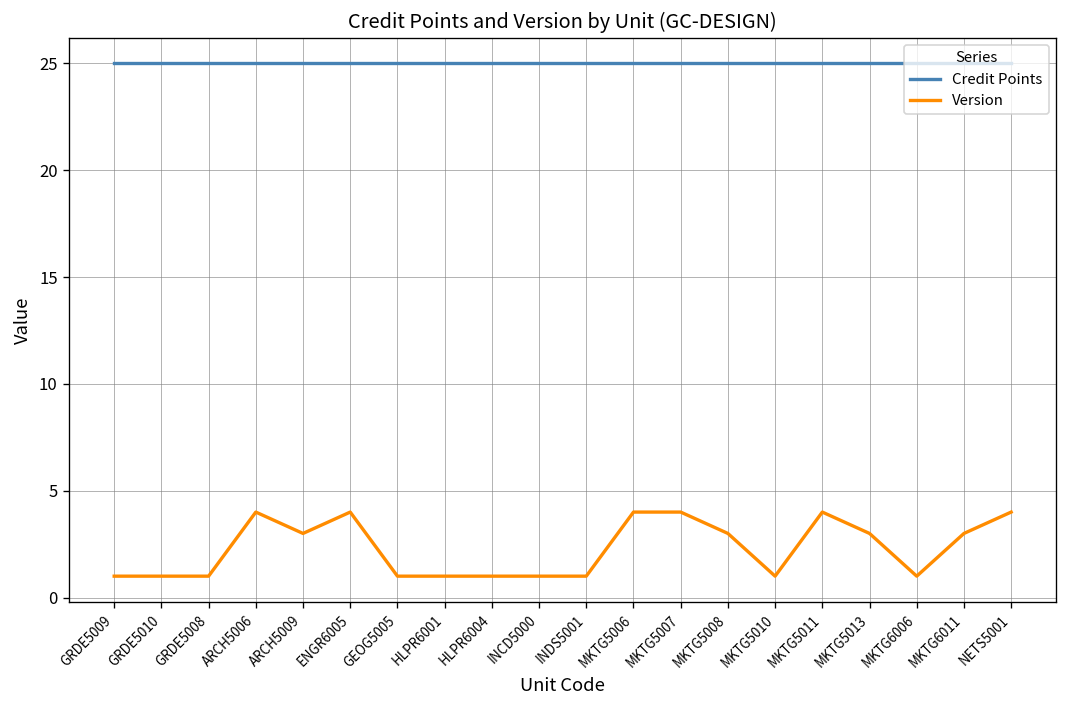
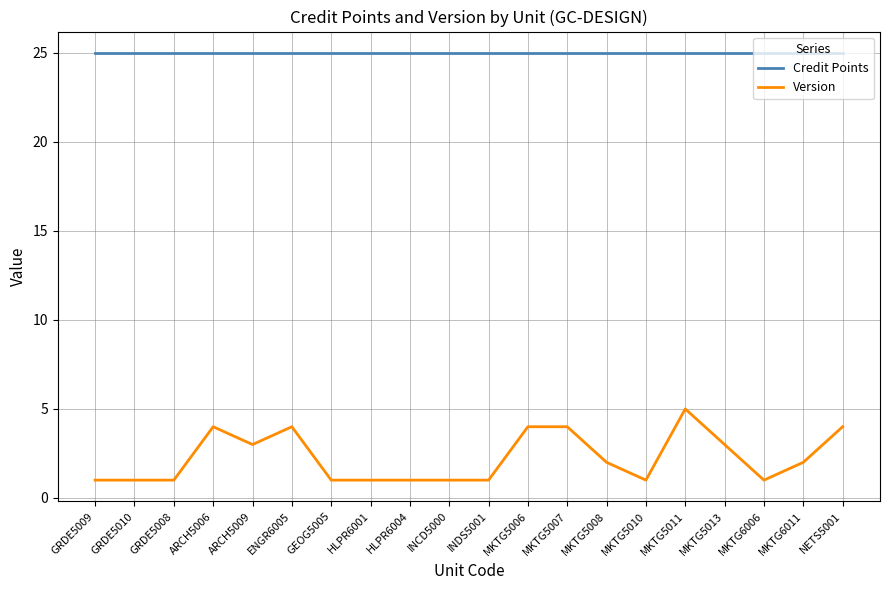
  {
    "Credit Points": {
      "GRDE5009": 25,
      "GRDE5010": 25,
      "GRDE5008": 25,
      "ARCH5006": 25,
      "ARCH5009": 25,
      "ENGR6005": 25,
      "GEOG5005": 25,
      "HLPR6001": 25,
      "HLPR6004": 25,
      "INCD5000": 25,
      "INDS5001": 25,
      "MKTG5006": 25,
      "MKTG5007": 25,
      "MKTG5008": 25,
      "MKTG5010": 25,
      "MKTG5011": 25,
      "MKTG5013": 25
    },
    "Version": {
      "GRDE5009": 1,
      "GRDE5010": 1,
      "GRDE5008": 1,
      "ARCH5006": 4,
      "ARCH5009": 3,
      "ENGR6005": 4,
      "GEOG5005": 1,
      "HLPR6001": 1,
      "HLPR6004": 1,
      "INCD5000": 1,
      "INDS5001": 1,
      "MKTG5006": 4,
      "MKTG5007": 4,
-     "MKTG5008": 3,
+     "MKTG5008": 2,
      "MKTG5010": 1,
-     "MKTG5011": 4,
+     "MKTG5011": 5,
      "MKTG5013": 3,
      "MKTG6006": 1,
-     "MKTG6011": 3,
+     "MKTG6011": 2,
      "NETS5001": 4
    }
  }
